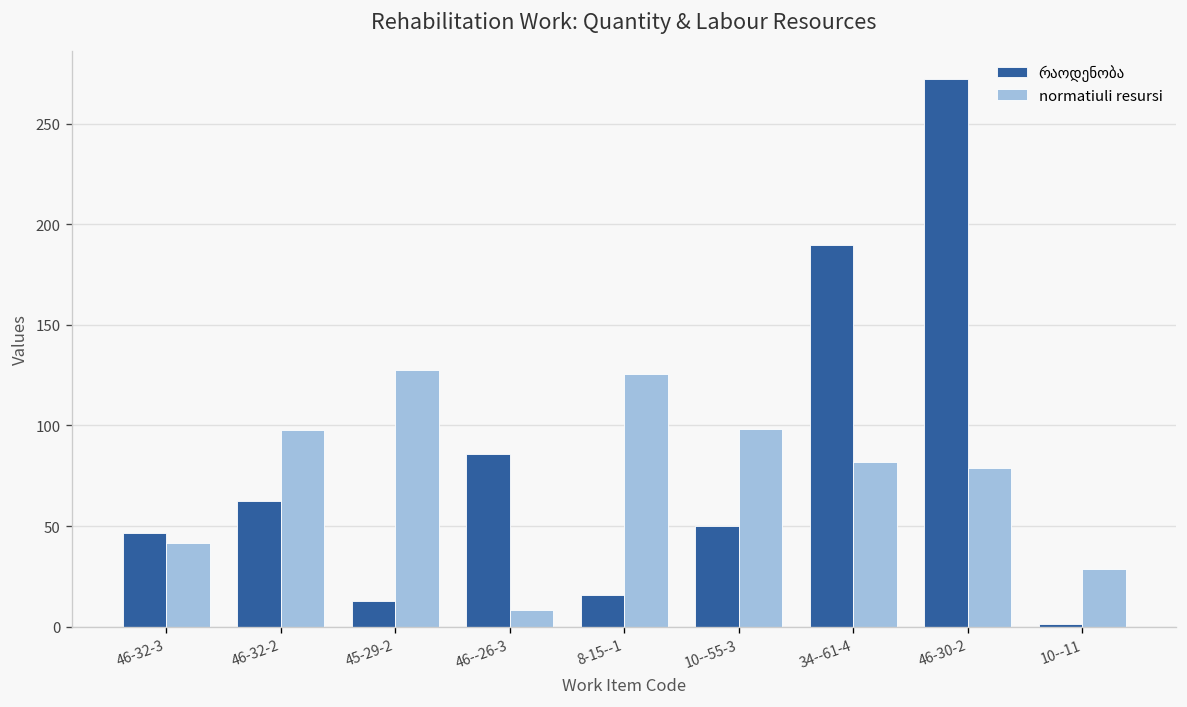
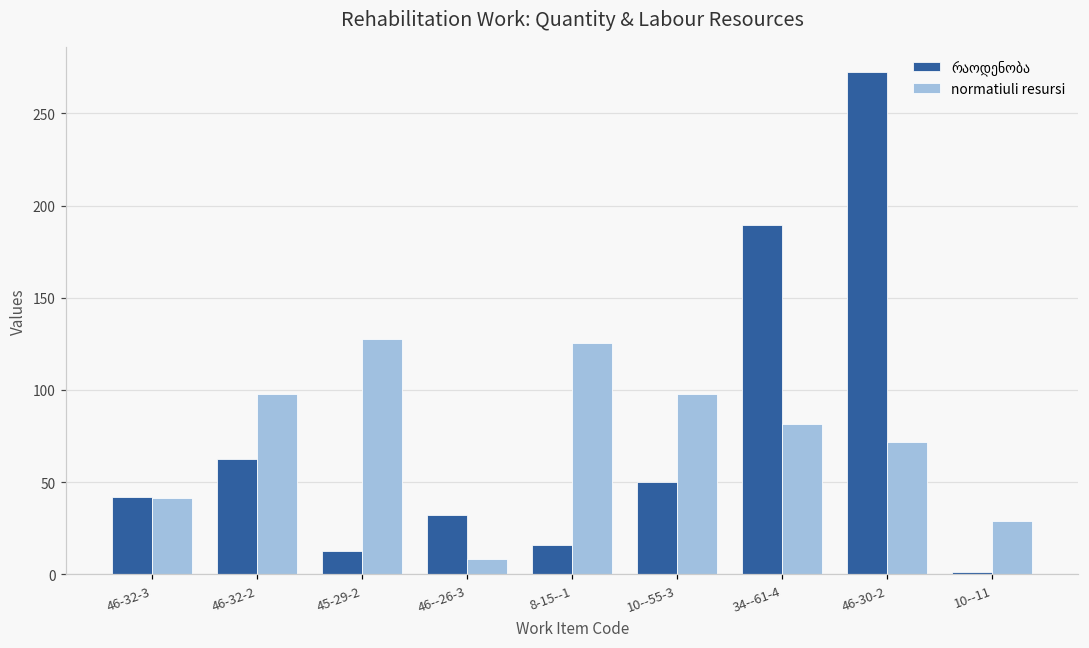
  {
    "რაოდენობა": {
-     "46-32-3": 47,
+     "46-32-3": 42,
      "46-32-2": 63,
      "45-29-2": 13,
-     "46--26-3": 86,
+     "46--26-3": 32,
      "8-15--1": 16,
      "10--55-3": 50,
      "34--61-4": 190,
      "46-30-2": 273
    },
    "normatiuli resursi": {
      "46-32-3": 41,
      "46-32-2": 98,
      "45-29-2": 128,
      "46--26-3": 8,
      "8-15--1": 126,
      "10--55-3": 98,
      "34--61-4": 82,
-     "46-30-2": 79,
+     "46-30-2": 72,
      "10--11": 29
    }
  }
